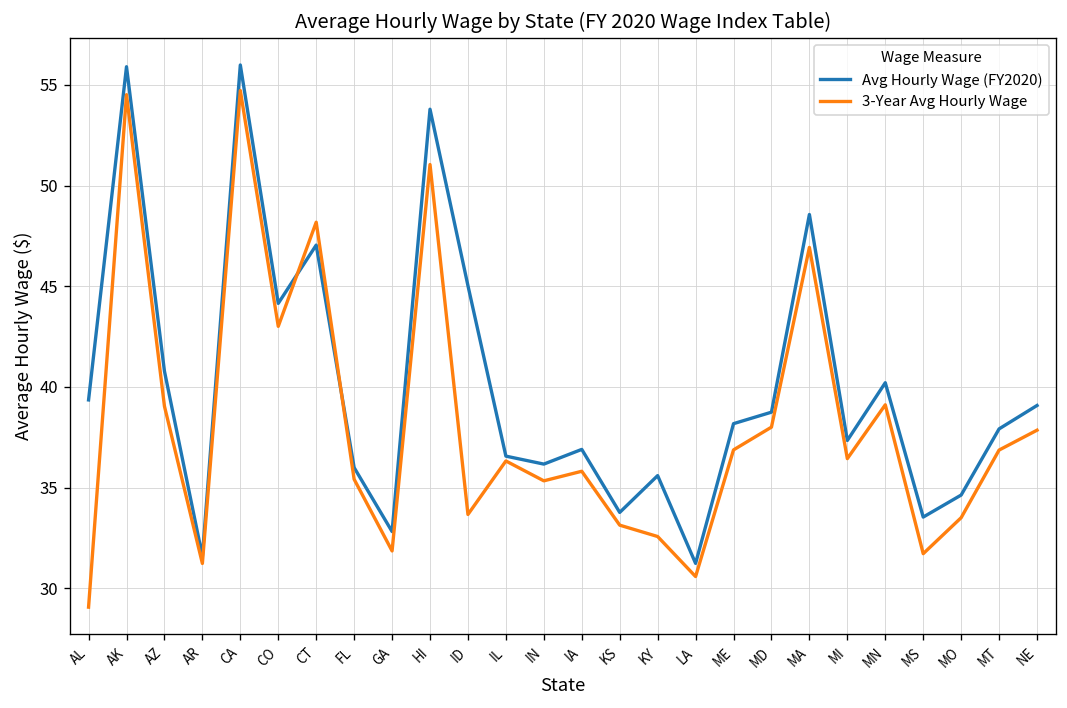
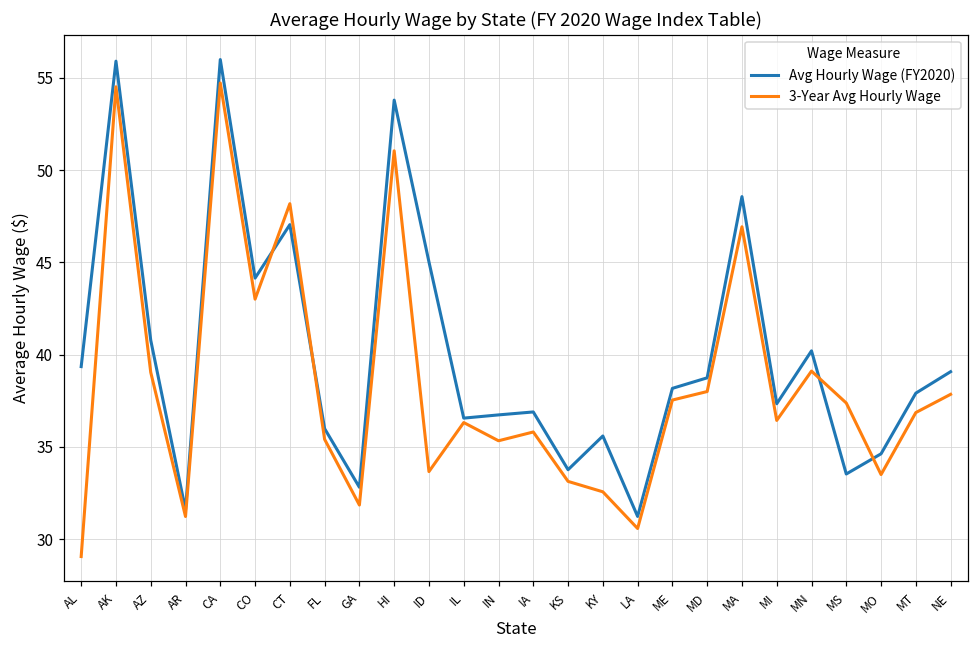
  {
    "Avg Hourly Wage (FY2020)": {
      "AL": 39.4,
      "AK": 55.9,
      "AZ": 40.8,
      "AR": 31.6,
      "CA": 56.0,
      "CO": 44.1,
      "CT": 47.0,
      "FL": 36.0,
      "GA": 32.8,
      "HI": 53.8,
      "ID": 45.0,
      "IL": 36.6,
-     "IN": 36.2,
+     "IN": 36.7,
      "IA": 36.9,
      "KS": 33.8,
      "KY": 35.6,
      "LA": 31.2,
      "ME": 38.2,
      "MD": 38.7,
      "MA": 48.6,
      "MI": 37.3,
      "MN": 40.2,
      "MS": 33.5,
      "MO": 34.6,
      "MT": 37.9,
      "NE": 39.1
    },
    "3-Year Avg Hourly Wage": {
      "AL": 29.1,
      "AK": 54.5,
      "AZ": 39.0,
      "AR": 31.2,
      "CA": 54.7,
      "CO": 43.0,
      "CT": 48.2,
      "FL": 35.4,
      "GA": 31.9,
      "HI": 51.0,
      "ID": 33.7,
      "IL": 36.3,
      "IN": 35.3,
      "IA": 35.8,
      "KS": 33.1,
      "KY": 32.6,
      "LA": 30.6,
-     "ME": 36.9,
+     "ME": 37.5,
      "MD": 38.0,
      "MA": 46.9,
      "MI": 36.4,
      "MN": 39.1,
-     "MS": 31.7,
+     "MS": 37.4,
      "MO": 33.5,
      "MT": 36.9,
      "NE": 37.9
    }
  }
